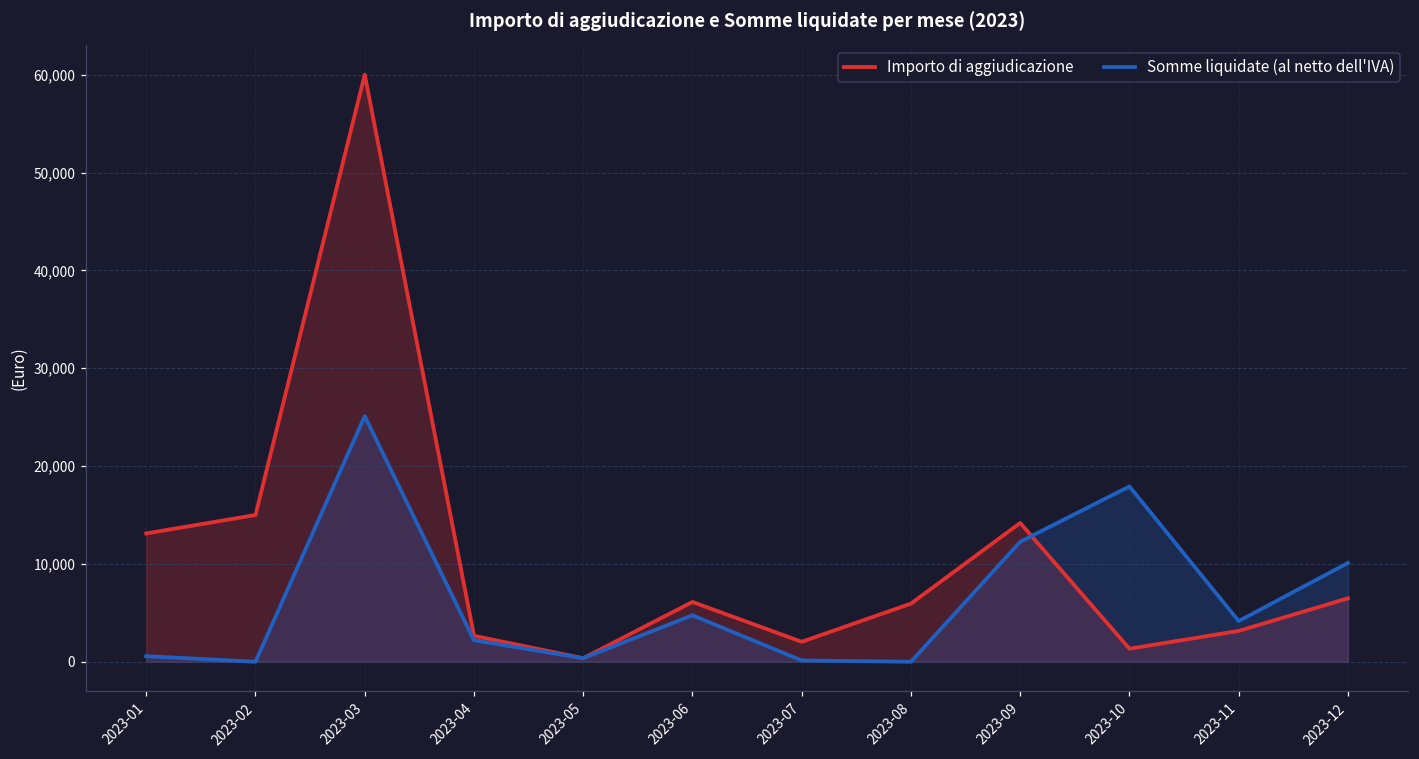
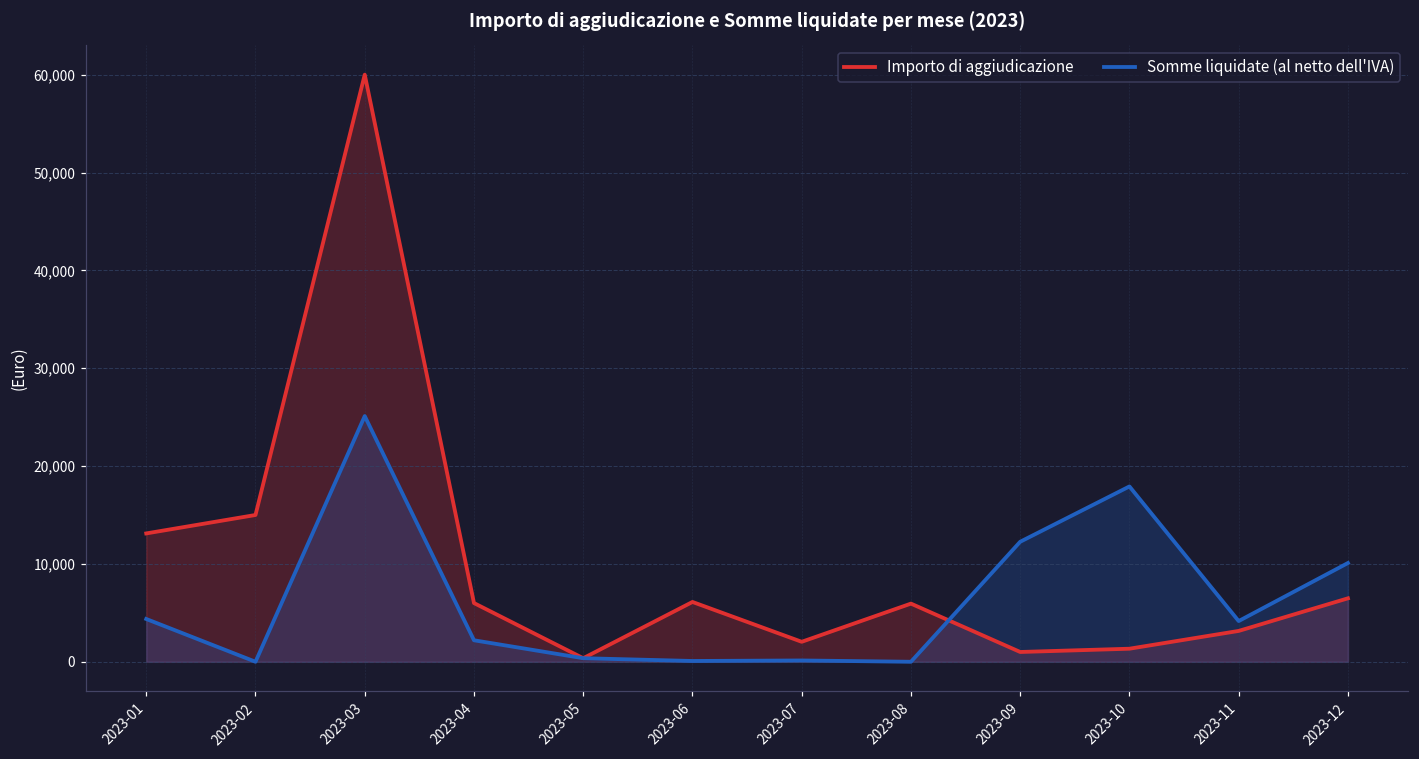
  {
    "Importo di aggiudicazione": {
      "2023-01": "13,000",
      "2023-02": "15,000",
      "2023-03": "60,000",
-     "2023-04": "3,000",
+     "2023-04": "6,000",
      "2023-06": "6,000",
      "2023-07": "2,000",
      "2023-08": "6,000",
-     "2023-09": "14,000",
+     "2023-09": "1,000",
      "2023-10": "1,000",
      "2023-11": "3,000",
      "2023-12": "6,000"
    },
    "Somme liquidate (al netto dell'IVA)": {
-     "2023-01": "1,000",
+     "2023-01": "4,000",
      "2023-02": "0",
      "2023-03": "25,000",
      "2023-04": "2,000",
-     "2023-06": "5,000",
+     "2023-06": "0",
      "2023-07": "0",
      "2023-08": "0",
      "2023-09": "12,000",
      "2023-10": "18,000",
      "2023-11": "4,000",
      "2023-12": "10,000"
    }
  }
